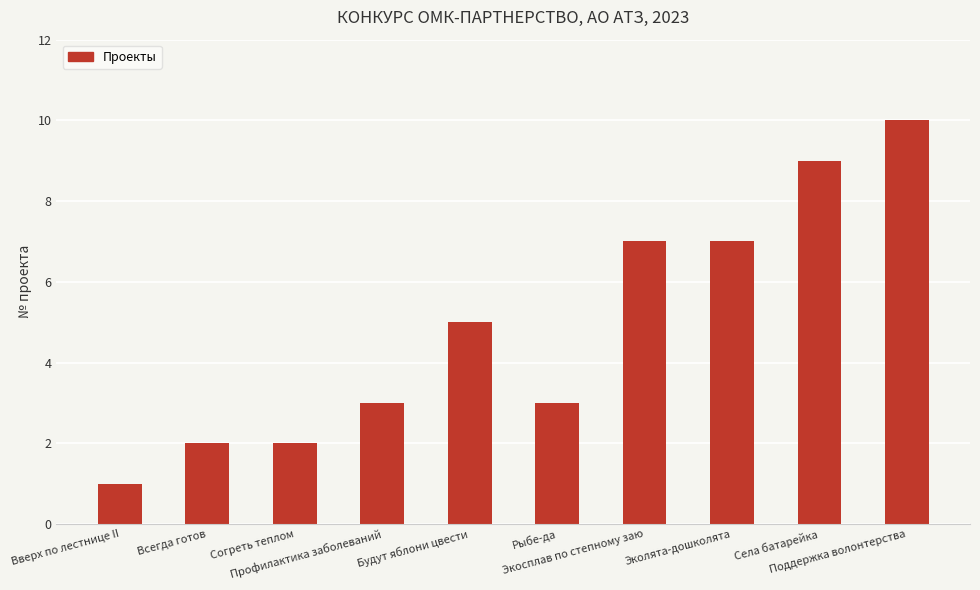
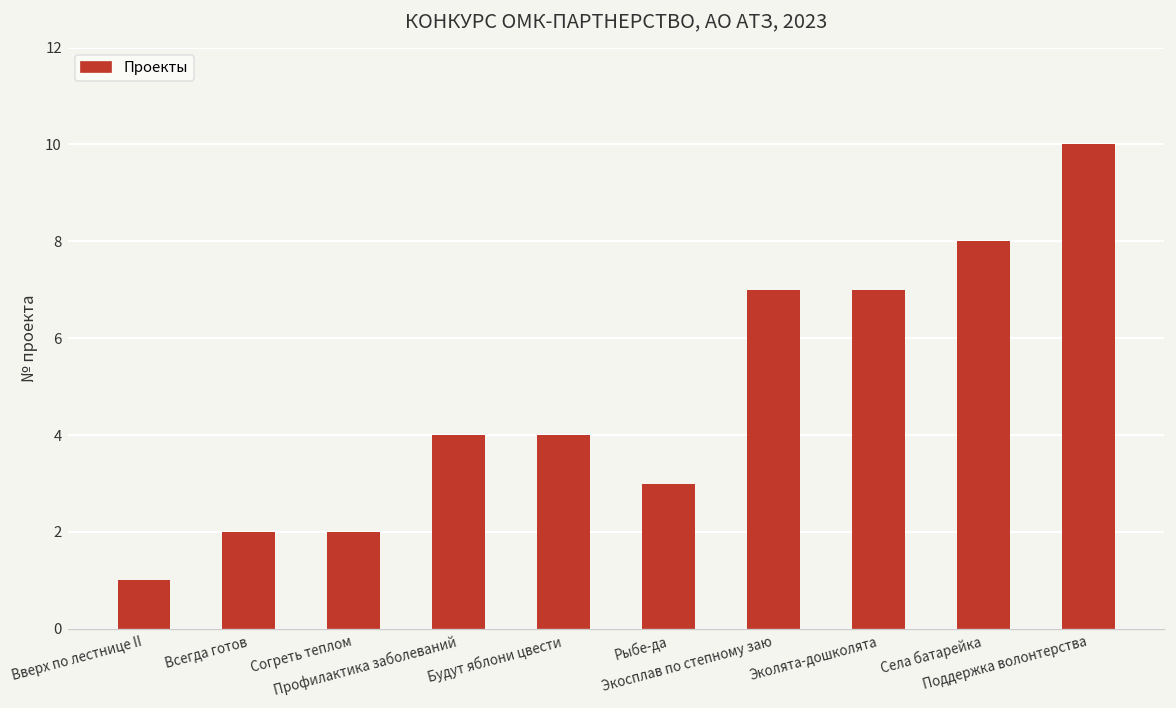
  {
    "Вверх по лестнице II": 1,
    "Всегда готов": 2,
    "Согреть теплом": 2,
-   "Профилактика заболеваний": 3,
-   "Будут яблони цвести": 5,
+   "Профилактика заболеваний": 4,
+   "Будут яблони цвести": 4,
    "Рыбе-да": 3,
    "Экосплав по степному заю": 7,
    "Эколята-дошколята": 7,
-   "Села батарейка": 9,
+   "Села батарейка": 8,
    "Поддержка волонтерства": 10
  }
